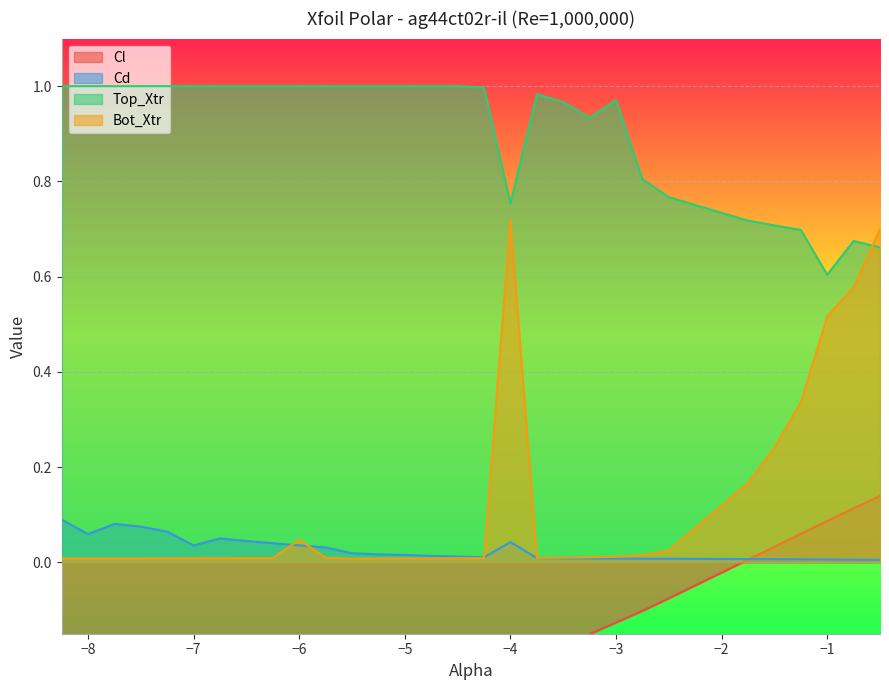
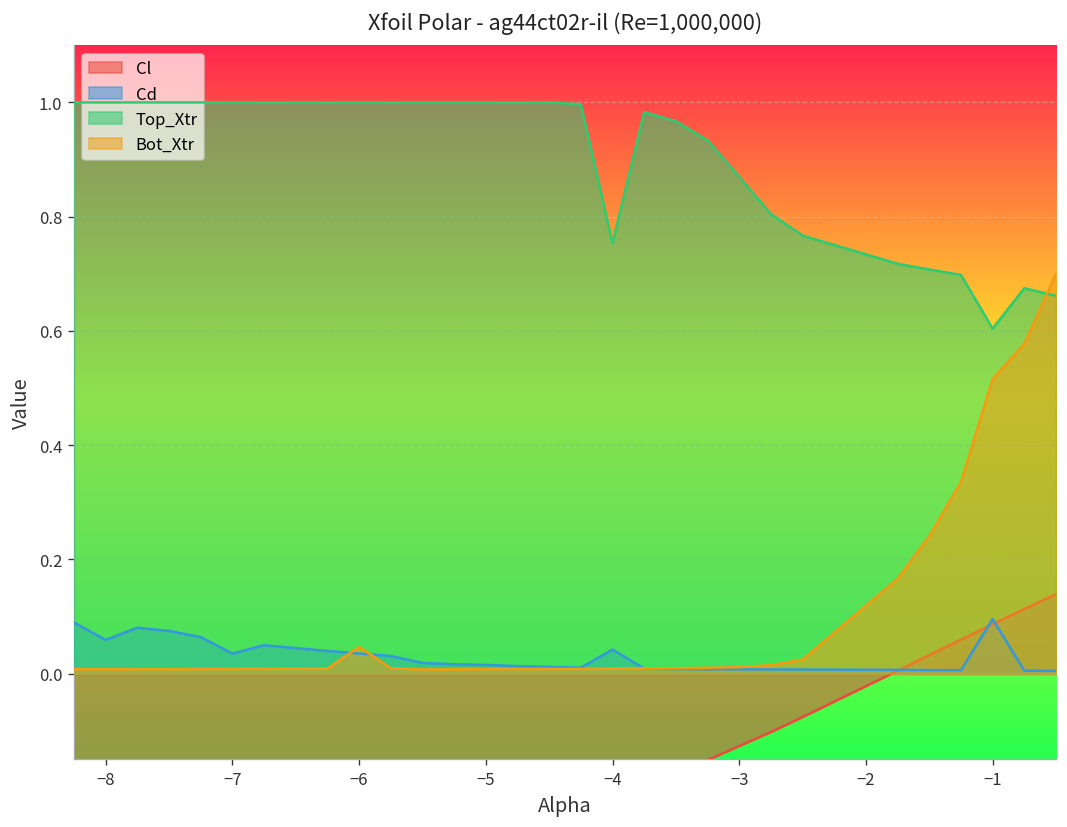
  {
    "Cd": {
      "−8": 0.06,
      "−7": 0.04,
      "−6": 0.04,
      "−5": 0.02,
      "−4": 0.04,
-     "−1": 0.01
+     "−1": 0.10
    },
    "Top_Xtr": {
      "−7": 1.00,
      "−6": 1.00,
      "−5": 1.00,
      "−4": 0.75,
-     "−3": 0.97,
+     "−3": 0.87,
      "−1": 0.60
    },
    "Bot_Xtr": {
      "−8": 0.01,
      "−7": 0.01,
      "−6": 0.05,
      "−5": 0.01,
-     "−4": 0.72,
+     "−4": 0.01,
      "−1": 0.52
    }
  }
